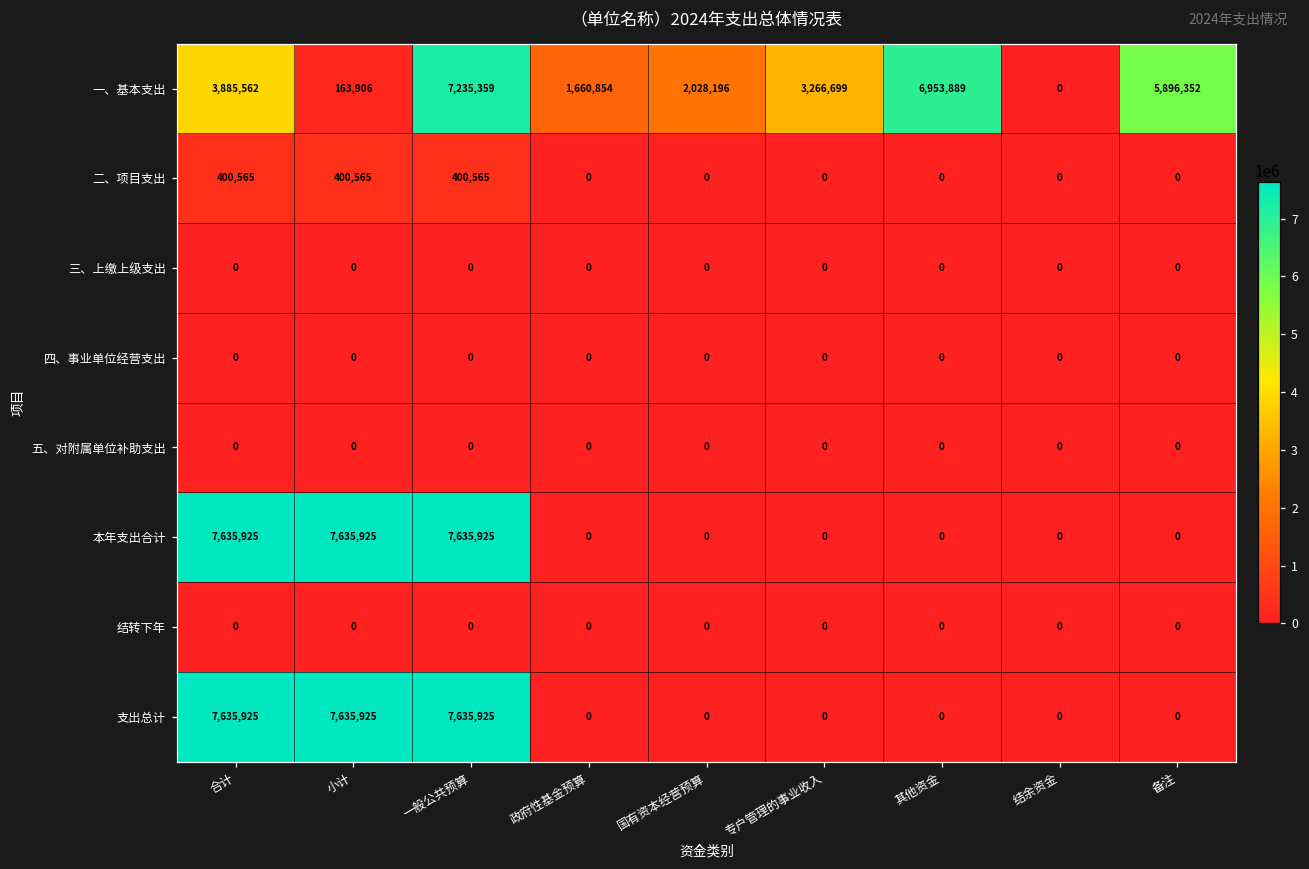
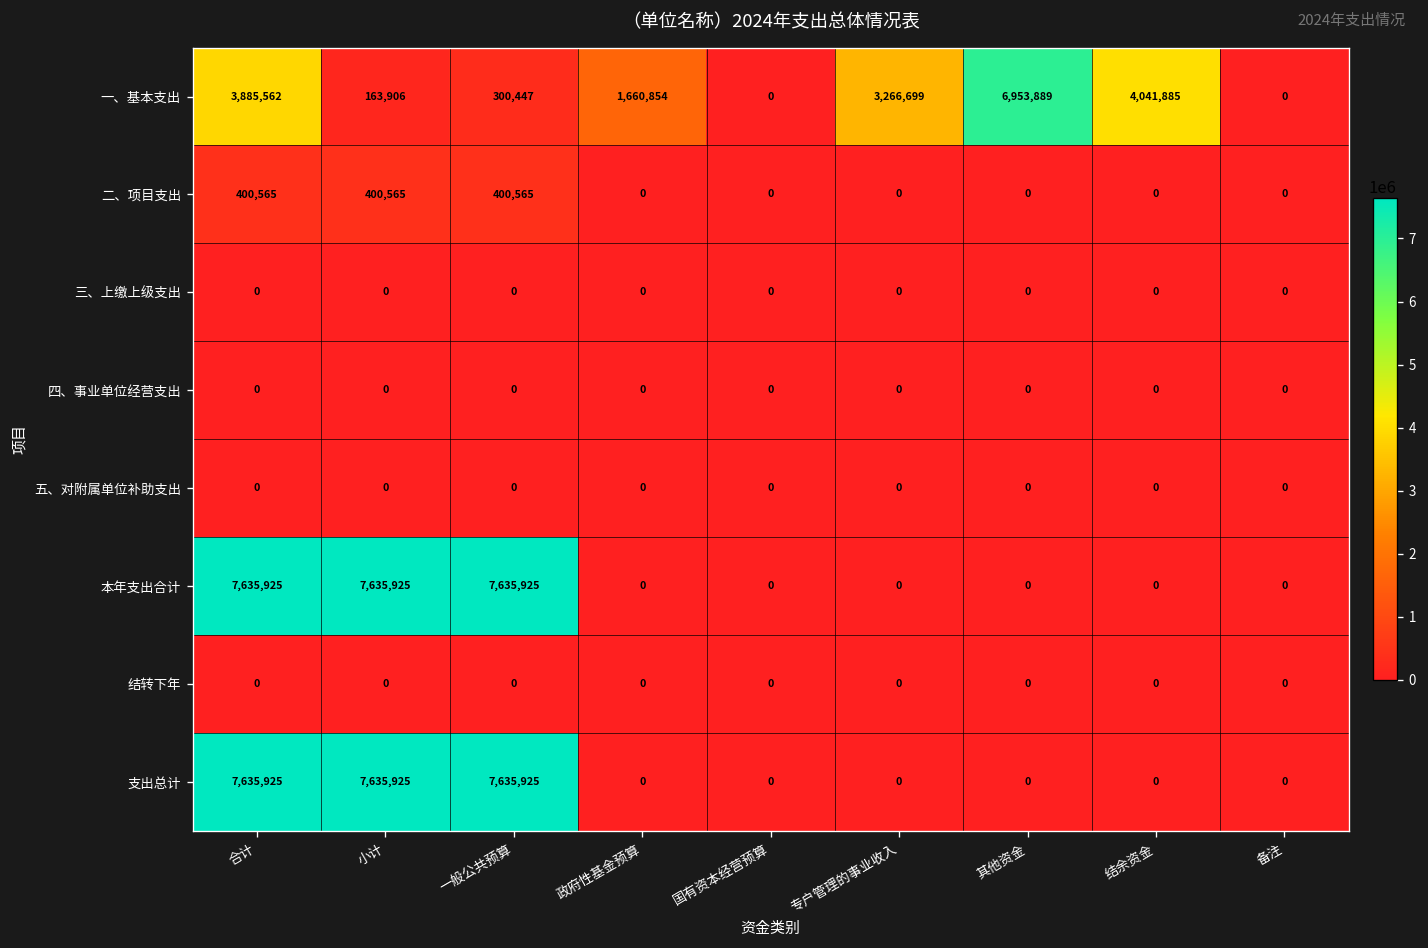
  {
    "一、基本支出": {
      "合计": "3,885,562",
      "小计": "163,906",
-     "一般公共预算": "7,235,359",
+     "一般公共预算": "300,447",
      "政府性基金预算": "1,660,854",
-     "国有资本经营预算": "2,028,196",
+     "国有资本经营预算": "0",
      "专户管理的事业收入": "3,266,699",
      "其他资金": "6,953,889",
-     "结余资金": "0",
-     "备注": "5,896,352"
+     "结余资金": "4,041,885",
+     "备注": "0"
    },
    "二、项目支出": {
      "合计": "400,565",
      "小计": "400,565",
      "一般公共预算": "400,565",
      "政府性基金预算": "0",
      "国有资本经营预算": "0",
      "专户管理的事业收入": "0",
      "其他资金": "0",
      "结余资金": "0",
      "备注": "0"
    },
    "三、上缴上级支出": {
      "合计": "0",
      "小计": "0",
      "一般公共预算": "0",
      "政府性基金预算": "0",
      "国有资本经营预算": "0",
      "专户管理的事业收入": "0",
      "其他资金": "0",
      "结余资金": "0",
      "备注": "0"
    },
    "四、事业单位经营支出": {
      "合计": "0",
      "小计": "0",
      "一般公共预算": "0",
      "政府性基金预算": "0",
      "国有资本经营预算": "0",
      "专户管理的事业收入": "0",
      "其他资金": "0",
      "结余资金": "0",
      "备注": "0"
    },
    "五、对附属单位补助支出": {
      "合计": "0",
      "小计": "0",
      "一般公共预算": "0",
      "政府性基金预算": "0",
      "国有资本经营预算": "0",
      "专户管理的事业收入": "0",
      "其他资金": "0",
      "结余资金": "0",
      "备注": "0"
    },
    "本年支出合计": {
      "合计": "7,635,925",
      "小计": "7,635,925",
      "一般公共预算": "7,635,925",
      "政府性基金预算": "0",
      "国有资本经营预算": "0",
      "专户管理的事业收入": "0",
      "其他资金": "0",
      "结余资金": "0",
      "备注": "0"
    },
    "结转下年": {
      "合计": "0",
      "小计": "0",
      "一般公共预算": "0",
      "政府性基金预算": "0",
      "国有资本经营预算": "0",
      "专户管理的事业收入": "0",
      "其他资金": "0",
      "结余资金": "0",
      "备注": "0"
    },
    "支出总计": {
      "合计": "7,635,925",
      "小计": "7,635,925",
      "一般公共预算": "7,635,925",
      "政府性基金预算": "0",
      "国有资本经营预算": "0",
      "专户管理的事业收入": "0",
      "其他资金": "0",
      "结余资金": "0",
      "备注": "0"
    }
  }
